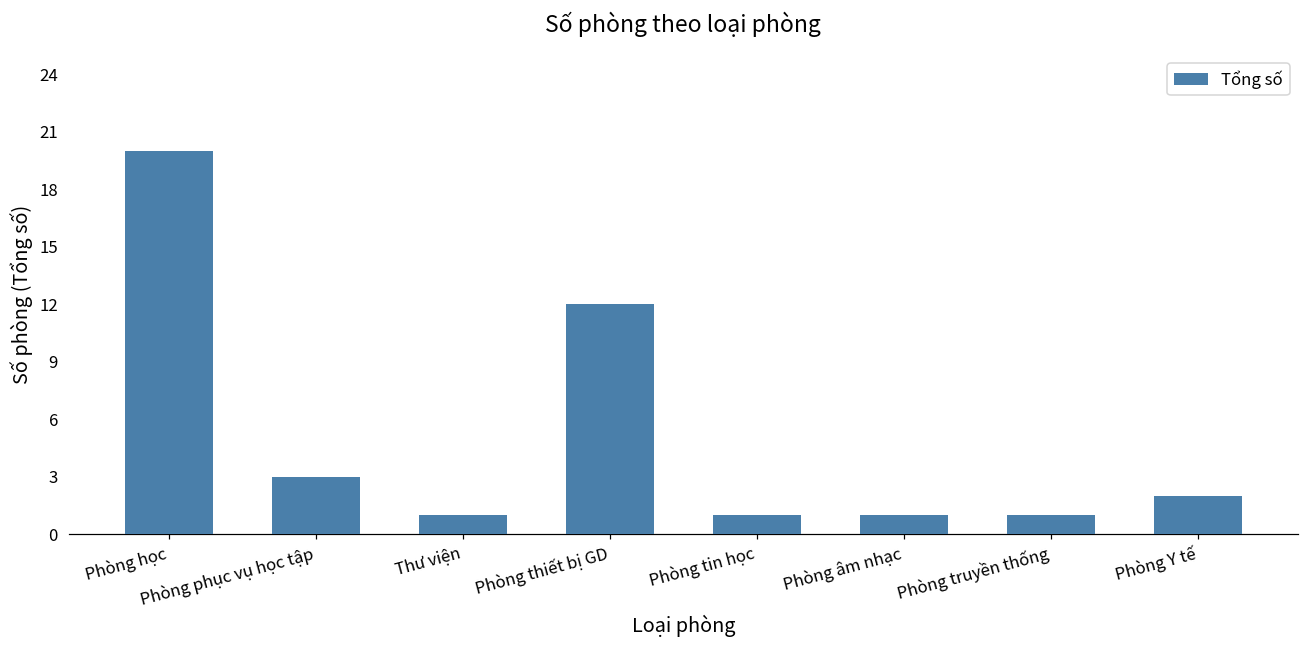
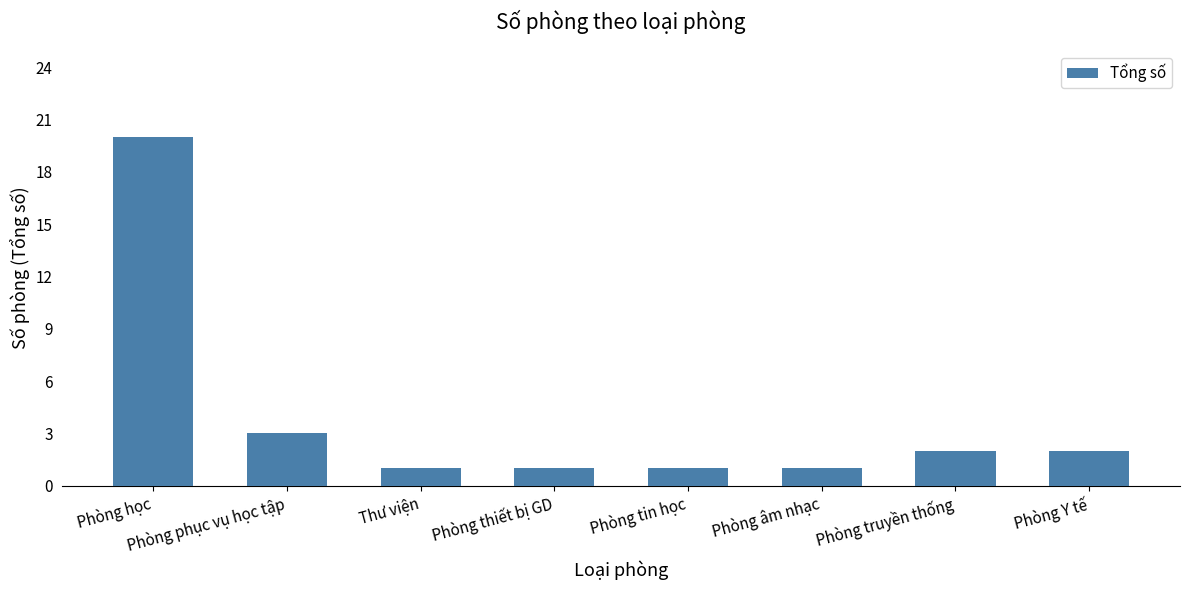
  {
    "Phòng học": 20,
    "Phòng phục vụ học tập": 3,
    "Thư viện": 1,
-   "Phòng thiết bị GD": 12,
+   "Phòng thiết bị GD": 1,
    "Phòng tin học": 1,
    "Phòng âm nhạc": 1,
-   "Phòng truyền thống": 1,
+   "Phòng truyền thống": 2,
    "Phòng Y tế": 2
  }
